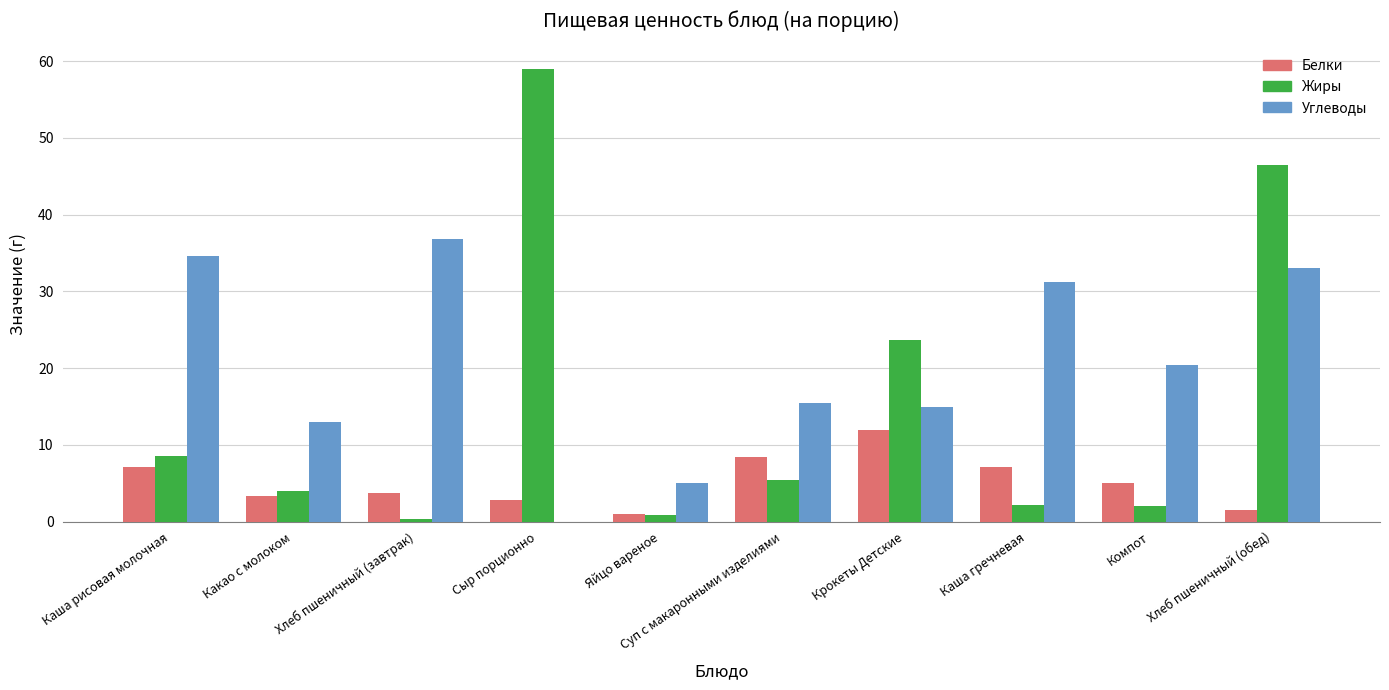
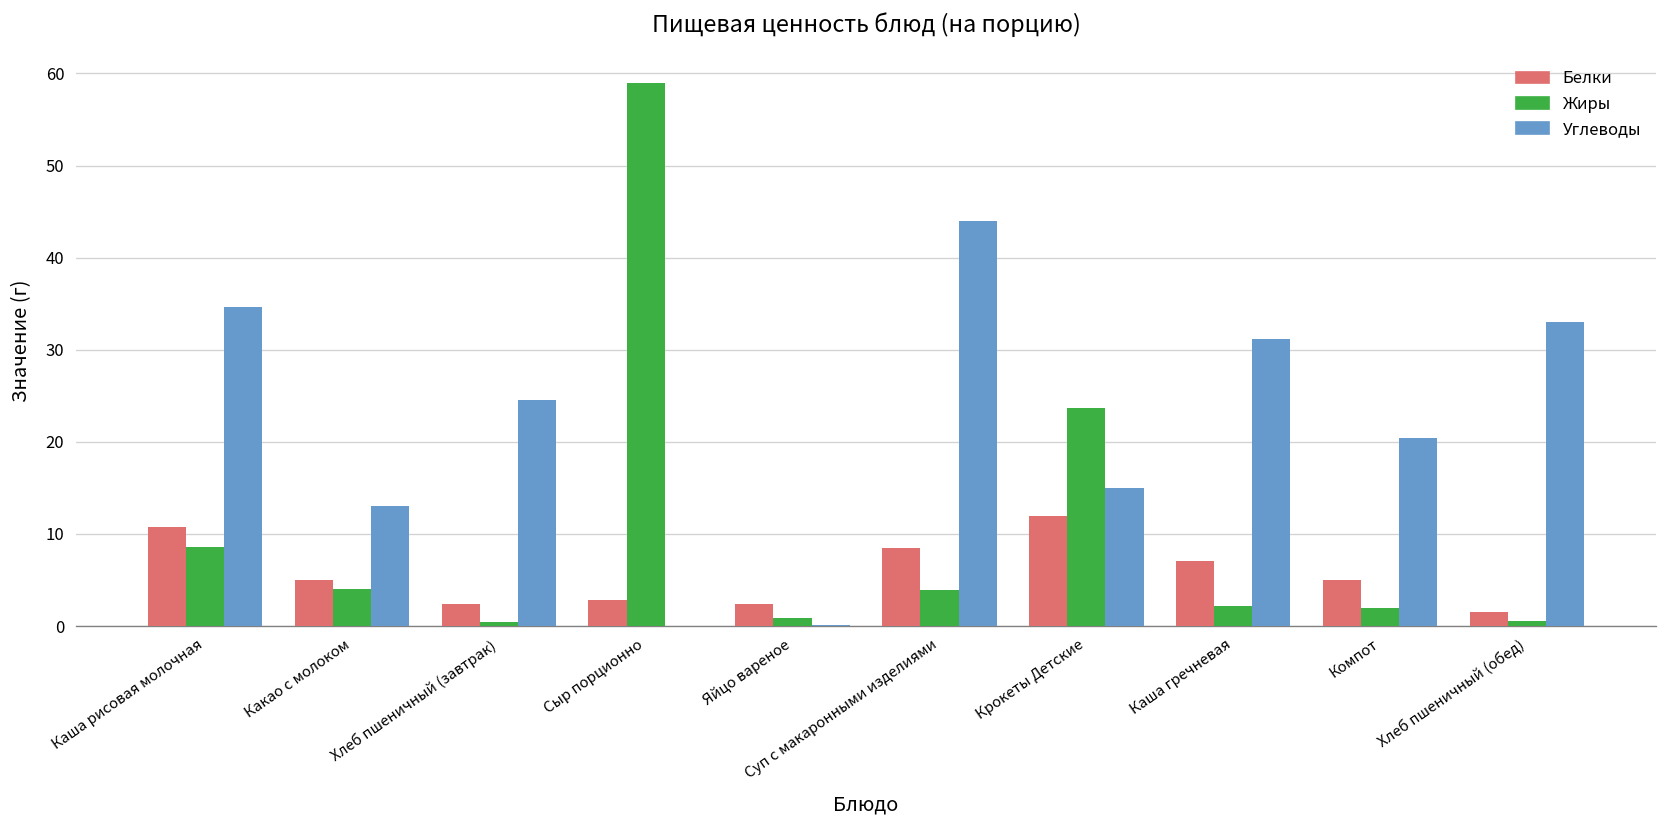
  {
    "Белки": {
-     "Каша рисовая молочная": 7,
-     "Какао с молоком": 3,
-     "Хлеб пшеничный (завтрак)": 4,
+     "Каша рисовая молочная": 11,
+     "Какао с молоком": 5,
+     "Хлеб пшеничный (завтрак)": 2,
      "Сыр порционно": 3,
-     "Яйцо вареное": 1,
+     "Яйцо вареное": 2,
      "Суп с макаронными изделиями": 9,
      "Крокеты Детские": 12,
      "Каша гречневая": 7,
      "Компот": 5,
      "Хлеб пшеничный (обед)": 2
    },
    "Жиры": {
      "Каша рисовая молочная": 9,
      "Какао с молоком": 4,
      "Хлеб пшеничный (завтрак)": 0,
      "Сыр порционно": 59,
      "Яйцо вареное": 1,
-     "Суп с макаронными изделиями": 6,
+     "Суп с макаронными изделиями": 4,
      "Крокеты Детские": 24,
      "Каша гречневая": 2,
      "Компот": 2,
-     "Хлеб пшеничный (обед)": 47
+     "Хлеб пшеничный (обед)": 1
    },
    "Углеводы": {
      "Каша рисовая молочная": 35,
      "Какао с молоком": 13,
-     "Хлеб пшеничный (завтрак)": 37,
+     "Хлеб пшеничный (завтрак)": 25,
      "Сыр порционно": 0,
-     "Яйцо вареное": 5,
-     "Суп с макаронными изделиями": 16,
+     "Яйцо вареное": 0,
+     "Суп с макаронными изделиями": 44,
      "Крокеты Детские": 15,
      "Каша гречневая": 31,
      "Компот": 20,
      "Хлеб пшеничный (обед)": 33
    }
  }
